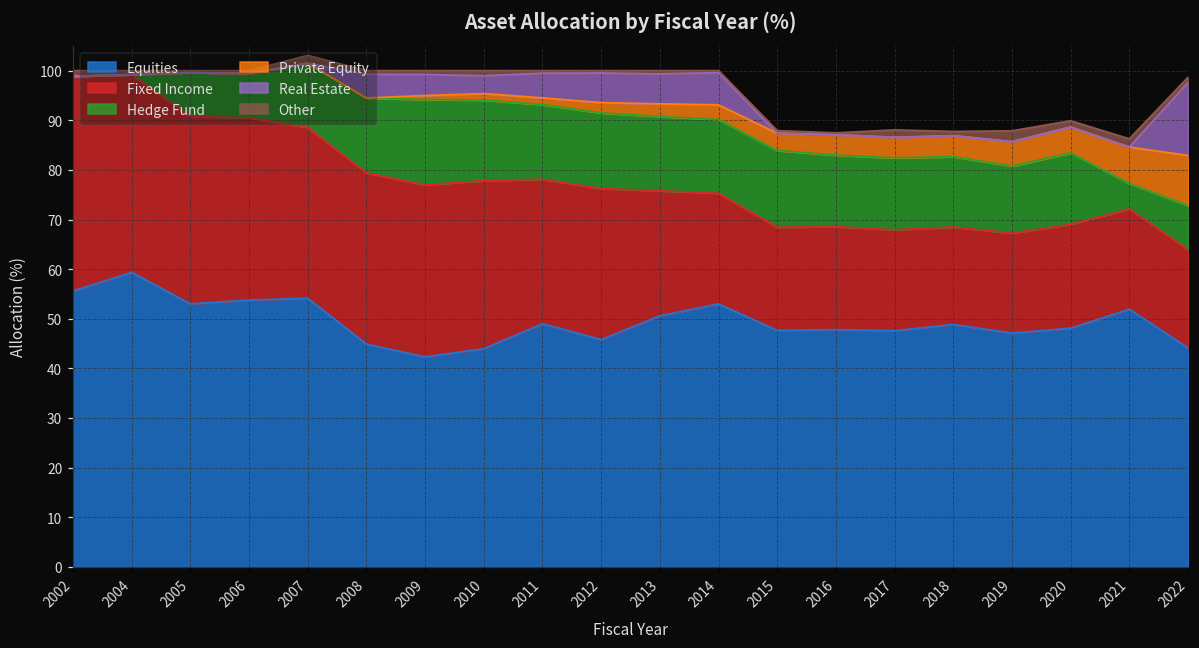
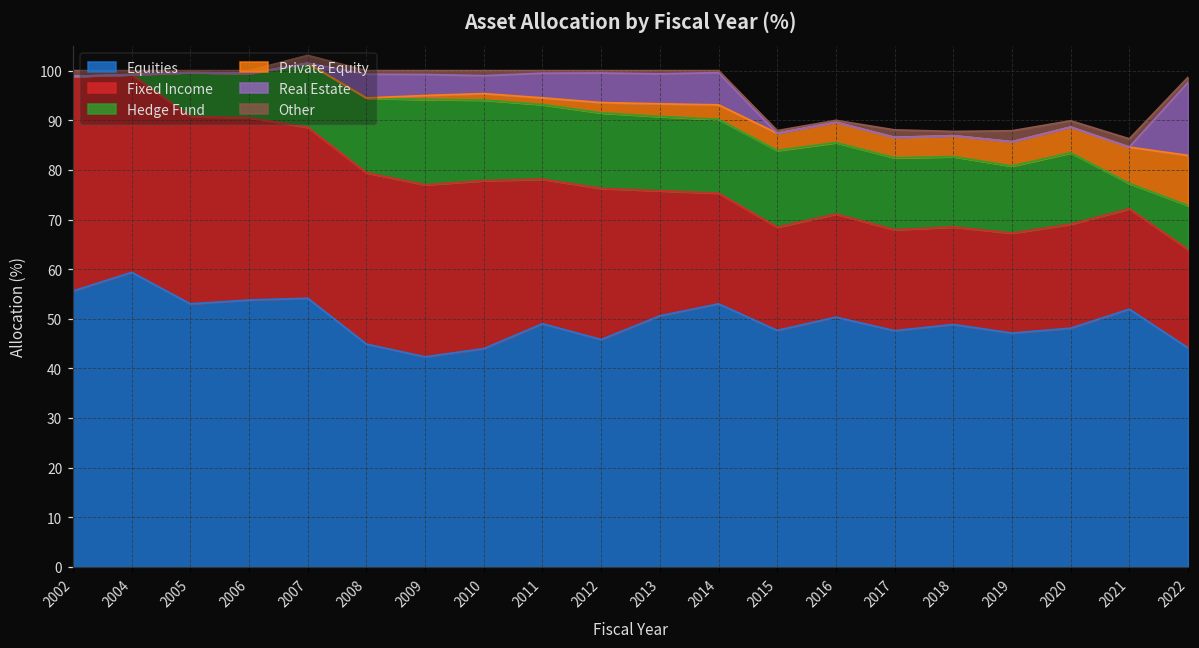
  {
    "Equities": {
      "2002": 56,
      "2004": 59,
      "2005": 53,
      "2006": 54,
      "2007": 54,
      "2008": 45,
      "2009": 42,
      "2010": 44,
      "2011": 49,
      "2012": 46,
      "2013": 51,
      "2014": 53,
      "2015": 48,
-     "2016": 48,
+     "2016": 50,
      "2017": 48,
      "2018": 49,
      "2019": 47,
      "2020": 48,
      "2021": 52,
      "2022": 44
    },
    "Fixed Income": {
      "2007": 34,
      "2008": 35,
      "2009": 35,
      "2010": 34,
      "2011": 29,
      "2012": 30,
      "2013": 25,
      "2014": 22,
      "2015": 21,
      "2016": 21,
      "2017": 20,
      "2018": 20,
      "2019": 20,
      "2020": 21,
      "2021": 20,
      "2022": 20
    },
    "Hedge Fund": {
      "2009": 17,
      "2010": 16,
      "2011": 15,
      "2012": 15,
      "2013": 15,
      "2014": 15,
      "2015": 15,
      "2016": 14,
      "2017": 15,
      "2018": 14,
      "2019": 14,
      "2020": 14,
      "2021": 5,
      "2022": 9
    },
    "Private Equity": {
      "2009": 1,
      "2010": 1,
      "2011": 1,
      "2012": 2,
      "2013": 3,
      "2014": 3,
      "2022": 10
    },
    "Real Estate": {
      "2009": 4,
      "2010": 4,
      "2013": 6,
      "2022": 15
    },
    "Other": {
      "2002": 1,
      "2009": 1,
      "2010": 1,
      "2013": 1,
      "2017": 2,
      "2018": 1,
      "2019": 2,
      "2020": 1,
      "2021": 2,
      "2022": 1
    }
  }
